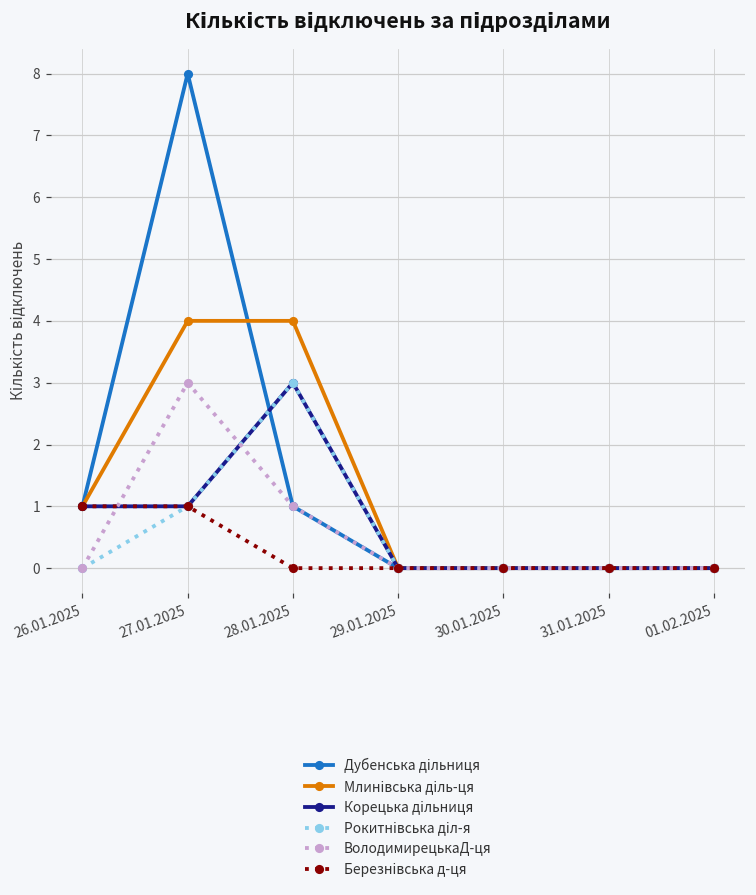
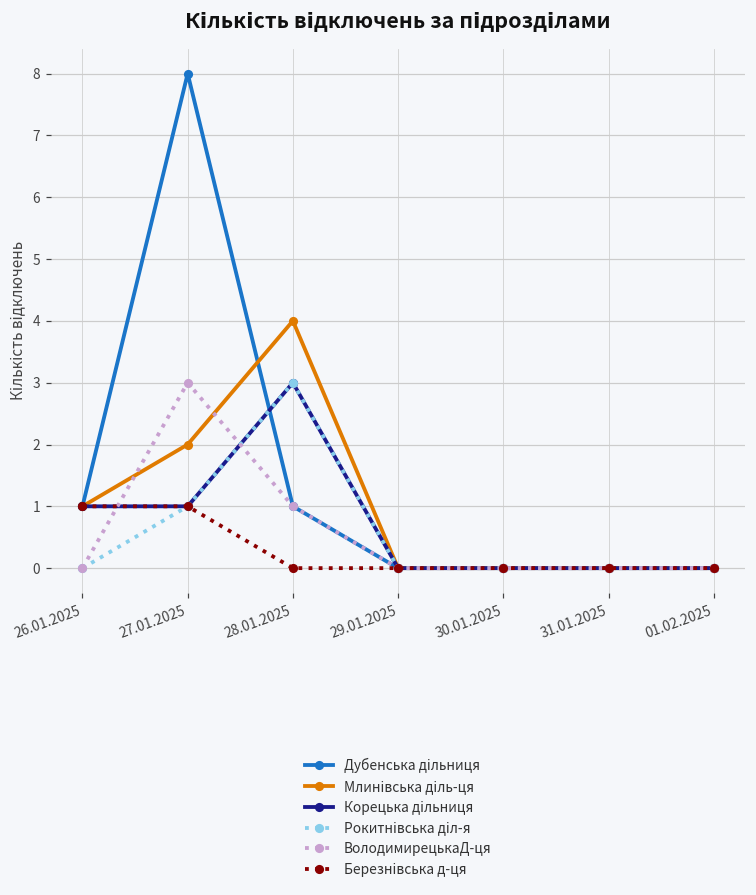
  {
    "Дубенська дільниця": {
      "27.01.2025": 8
    },
    "Млинівська діль-ця": {
-     "27.01.2025": 4,
+     "27.01.2025": 2,
      "28.01.2025": 4
    },
    "ВолодимирецькаД-ця": {
      "27.01.2025": 3
    },
    "Березнівська д-ця": {
      "28.01.2025": 0
    }
  }
